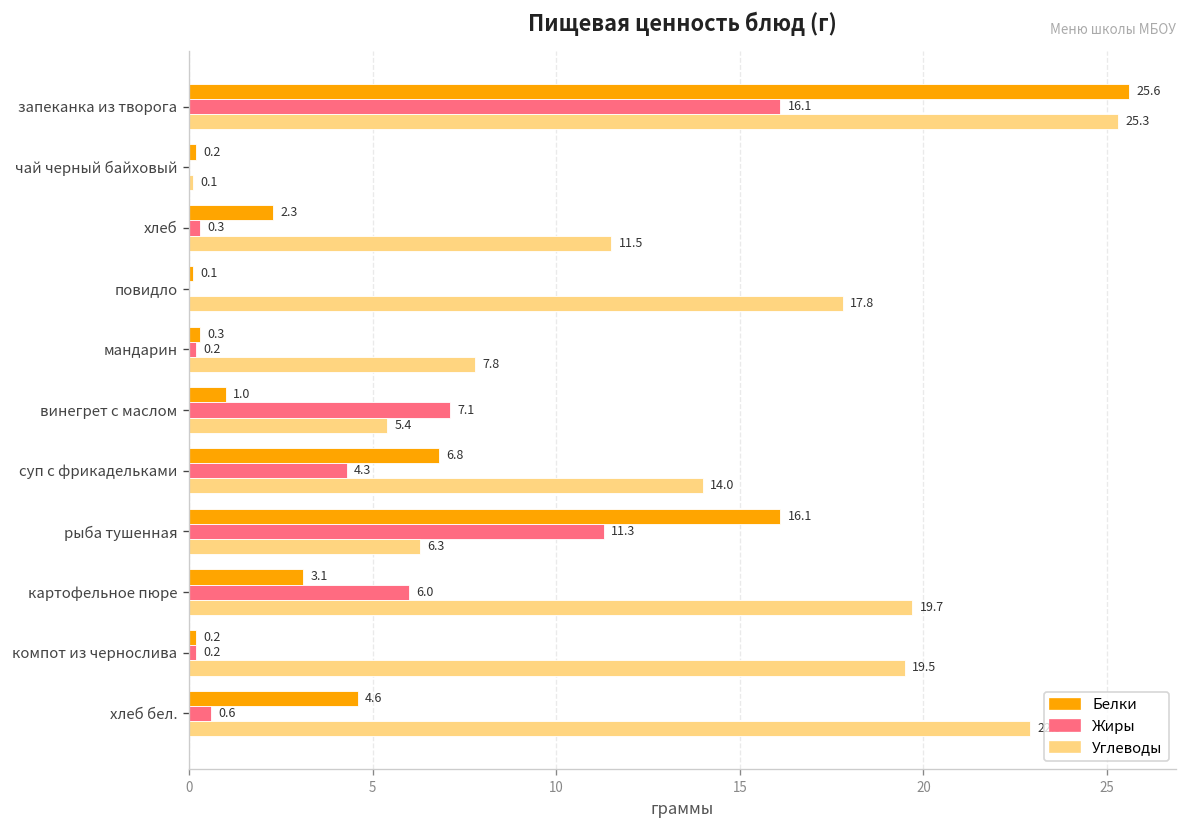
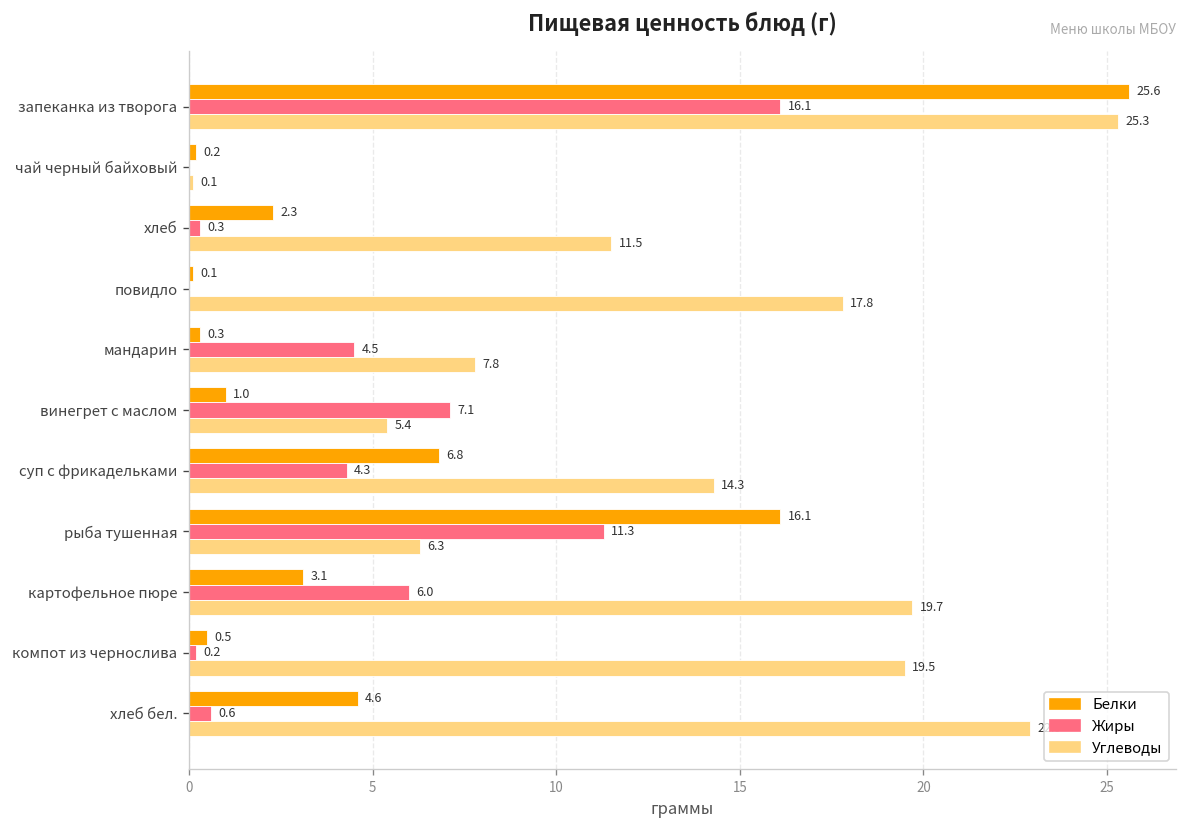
  {
    "Белки": {
      "запеканка из творога": 25.6,
      "чай черный байховый": 0.2,
      "хлеб": 2.3,
      "повидло": 0.1,
      "мандарин": 0.3,
      "винегрет с маслом": 1.0,
      "суп с фрикадельками": 6.8,
      "рыба тушенная": 16.1,
      "картофельное пюре": 3.1,
-     "компот из чернослива": 0.2,
+     "компот из чернослива": 0.5,
      "хлеб бел.": 4.6
    },
    "Жиры": {
      "запеканка из творога": 16.1,
      "хлеб": 0.3,
-     "мандарин": 0.2,
+     "мандарин": 4.5,
      "винегрет с маслом": 7.1,
      "суп с фрикадельками": 4.3,
      "рыба тушенная": 11.3,
      "картофельное пюре": 6.0,
      "компот из чернослива": 0.2,
      "хлеб бел.": 0.6
    },
    "Углеводы": {
      "запеканка из творога": 25.3,
      "чай черный байховый": 0.1,
      "хлеб": 11.5,
      "повидло": 17.8,
      "мандарин": 7.8,
      "винегрет с маслом": 5.4,
-     "суп с фрикадельками": 14.0,
+     "суп с фрикадельками": 14.3,
      "рыба тушенная": 6.3,
      "картофельное пюре": 19.7,
      "компот из чернослива": 19.5
    }
  }
